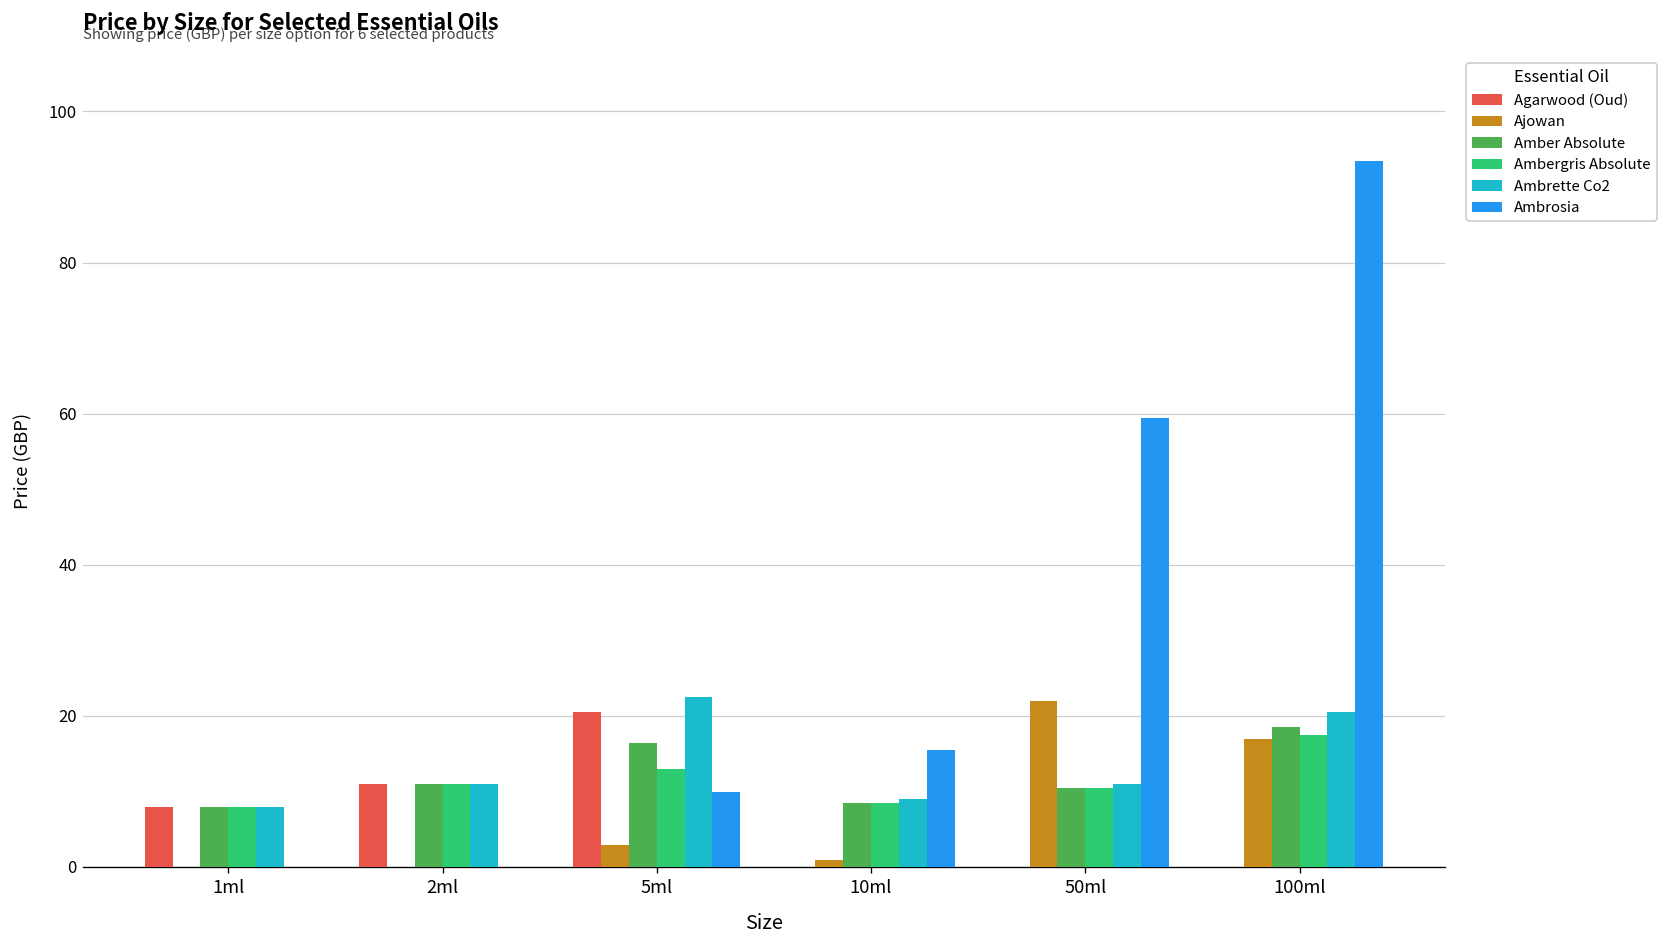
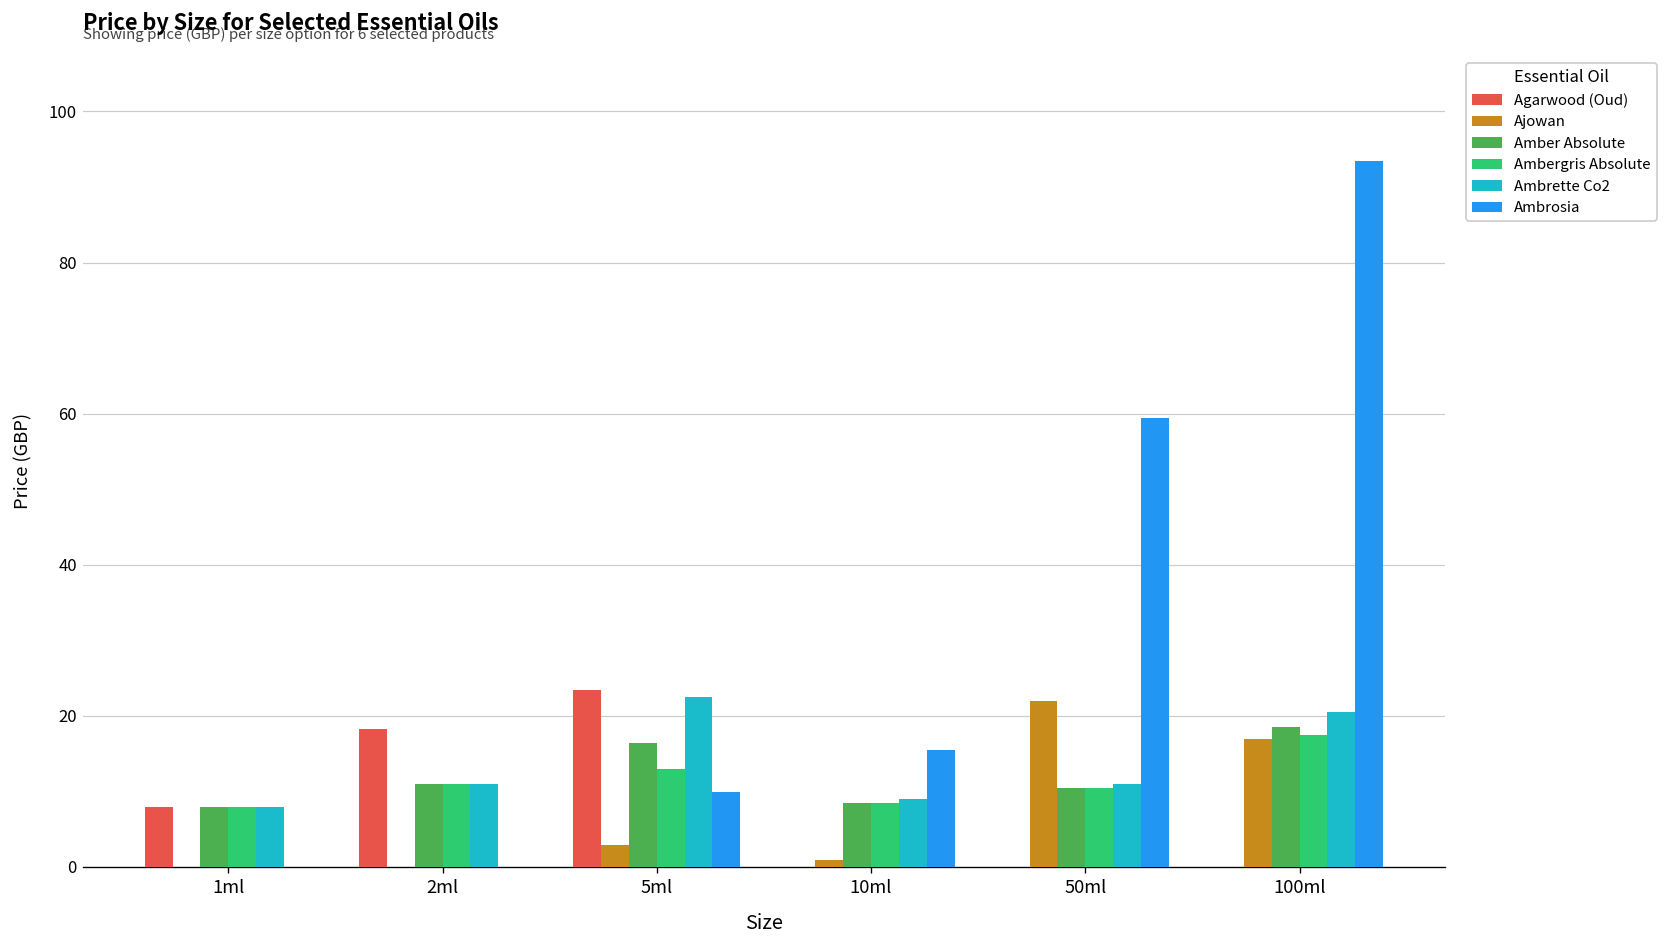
  {
    "Agarwood (Oud)": {
      "1ml": 8,
-     "2ml": 11,
-     "5ml": 21,
+     "2ml": 18,
+     "5ml": 23,
      "10ml": 0,
      "50ml": 0,
      "100ml": 0
    },
    "Ajowan": {
      "1ml": 0,
      "2ml": 0,
      "5ml": 3,
      "10ml": 1,
      "50ml": 22,
      "100ml": 17
    }
  }
